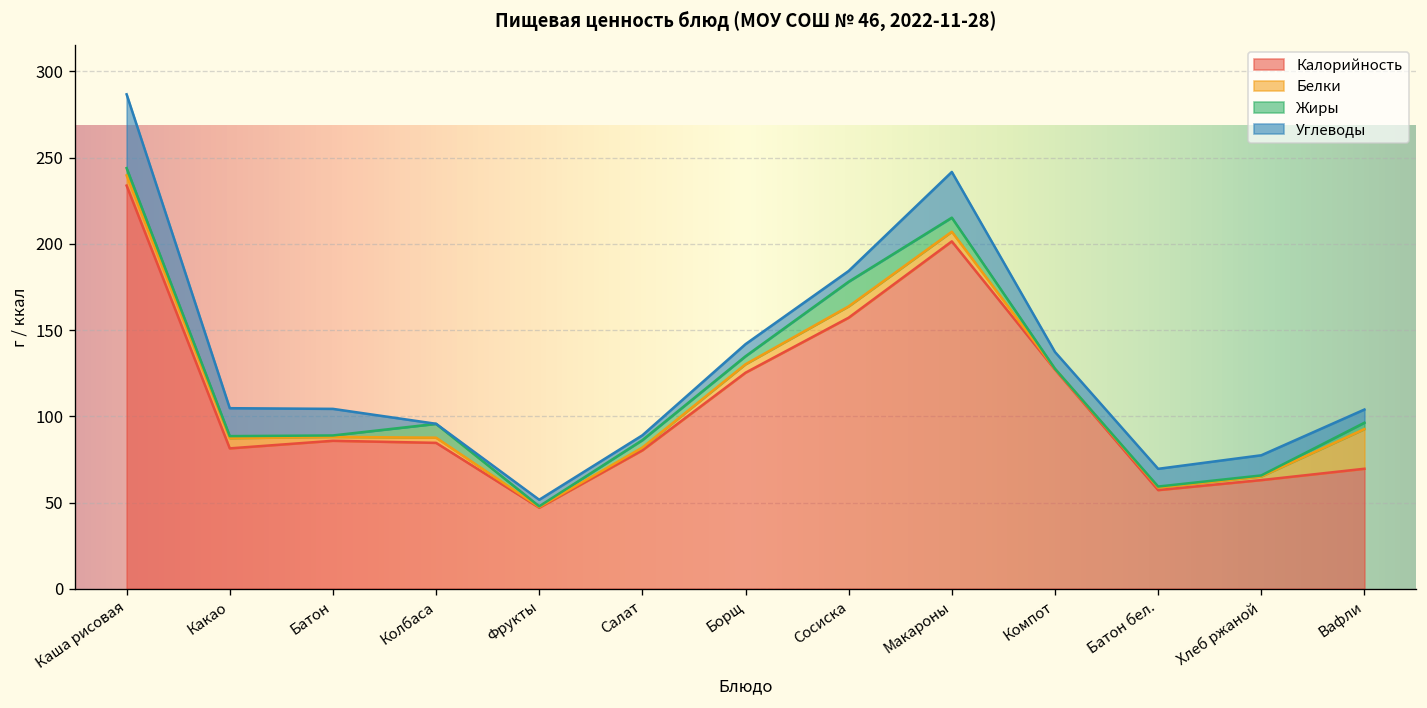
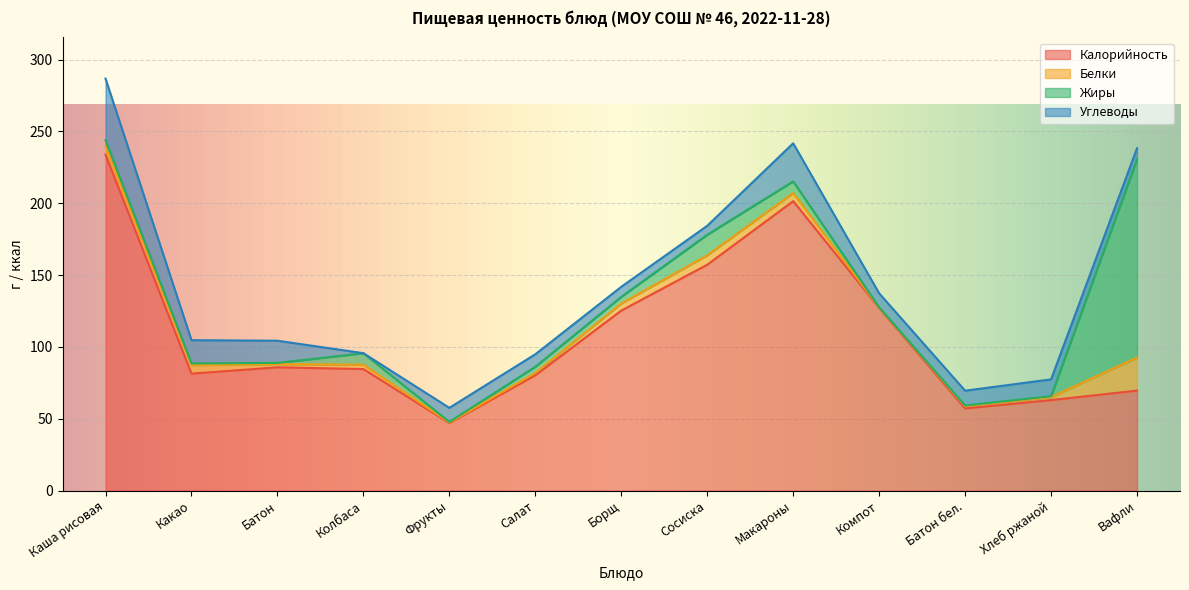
  {
    "Калорийность": {
      "Каша рисовая": 234,
      "Какао": 81,
      "Батон": 86,
      "Колбаса": 85,
      "Борщ": 125,
      "Сосиска": 157,
      "Макароны": 201,
      "Хлеб ржаной": 63,
      "Вафли": 70
    },
    "Белки": {
      "Каша рисовая": 6,
      "Колбаса": 3,
      "Борщ": 5,
      "Сосиска": 7,
      "Макароны": 6,
      "Вафли": 23
    },
    "Жиры": {
      "Каша рисовая": 4,
      "Салат": 4,
      "Борщ": 5,
      "Сосиска": 14,
      "Макароны": 8,
-     "Вафли": 4
+     "Вафли": 138
    },
    "Углеводы": {
      "Каша рисовая": 43,
      "Какао": 16,
      "Батон": 15,
-     "Фрукты": 4,
-     "Салат": 3,
+     "Фрукты": 10,
+     "Салат": 9,
      "Борщ": 7,
      "Сосиска": 6,
      "Макароны": 27,
      "Компот": 10,
      "Батон бел.": 10,
      "Хлеб ржаной": 12,
      "Вафли": 8
    }
  }
